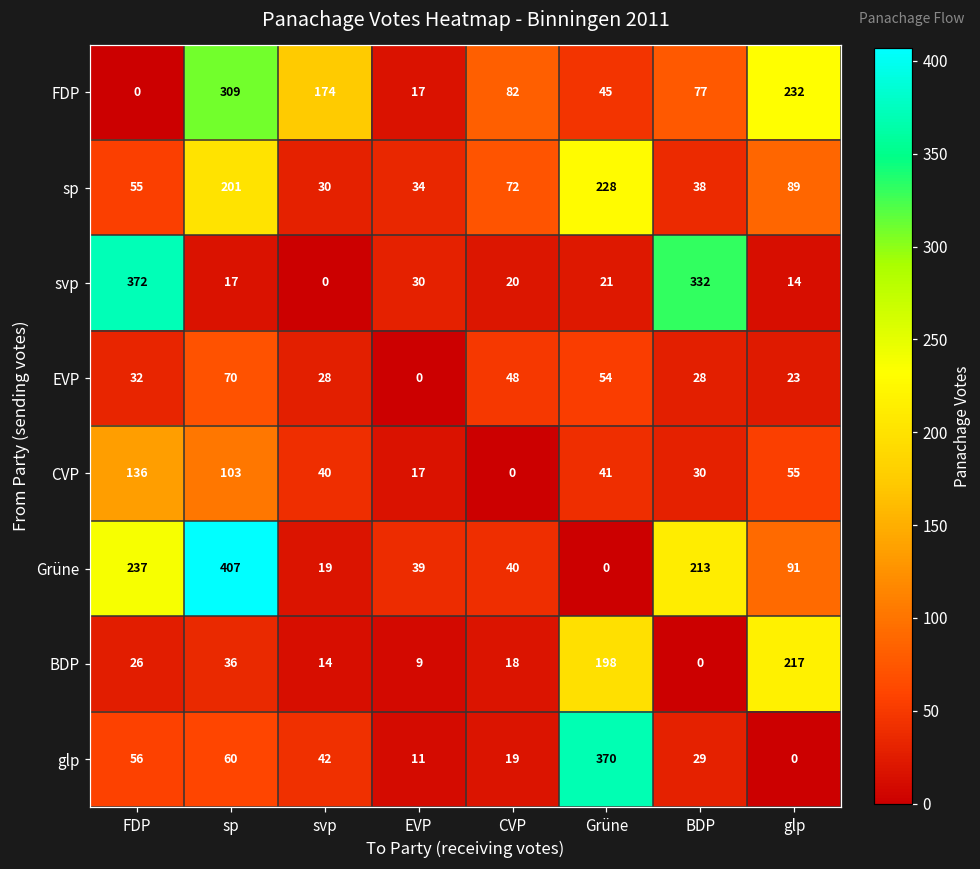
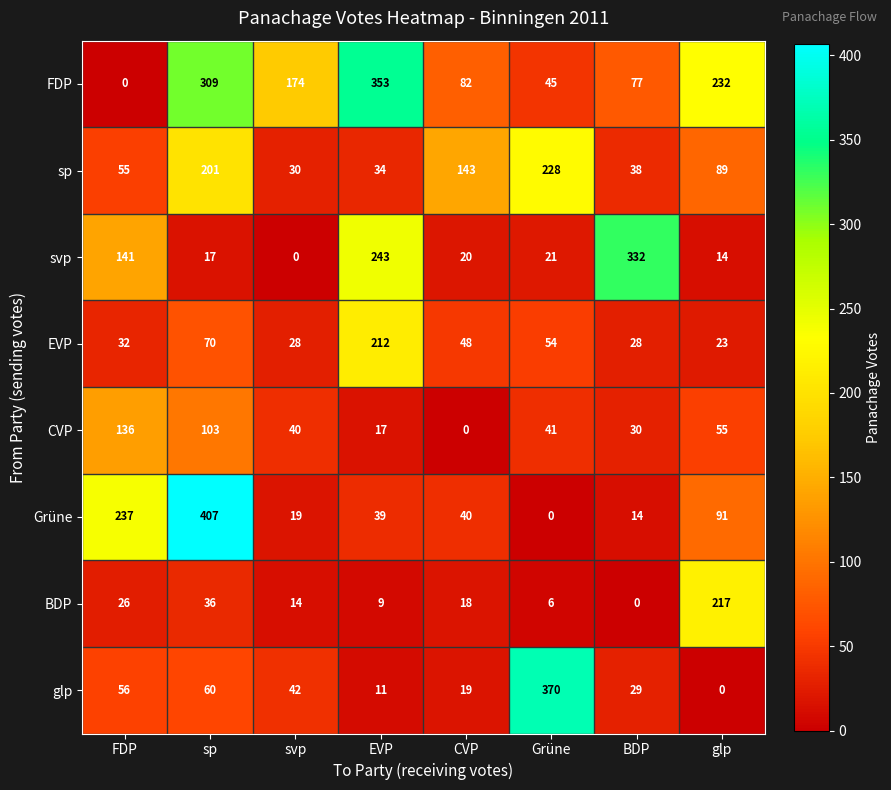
  {
    "FDP": {
      "FDP": 0,
      "sp": 309,
      "svp": 174,
-     "EVP": 17,
+     "EVP": 353,
      "CVP": 82,
      "Grüne": 45,
      "BDP": 77,
      "glp": 232
    },
    "sp": {
      "FDP": 55,
      "sp": 201,
      "svp": 30,
      "EVP": 34,
-     "CVP": 72,
+     "CVP": 143,
      "Grüne": 228,
      "BDP": 38,
      "glp": 89
    },
    "svp": {
-     "FDP": 372,
+     "FDP": 141,
      "sp": 17,
      "svp": 0,
-     "EVP": 30,
+     "EVP": 243,
      "CVP": 20,
      "Grüne": 21,
      "BDP": 332,
      "glp": 14
    },
    "EVP": {
      "FDP": 32,
      "sp": 70,
      "svp": 28,
-     "EVP": 0,
+     "EVP": 212,
      "CVP": 48,
      "Grüne": 54,
      "BDP": 28,
      "glp": 23
    },
    "CVP": {
      "FDP": 136,
      "sp": 103,
      "svp": 40,
      "EVP": 17,
      "CVP": 0,
      "Grüne": 41,
      "BDP": 30,
      "glp": 55
    },
    "Grüne": {
      "FDP": 237,
      "sp": 407,
      "svp": 19,
      "EVP": 39,
      "CVP": 40,
      "Grüne": 0,
-     "BDP": 213,
+     "BDP": 14,
      "glp": 91
    },
    "BDP": {
      "FDP": 26,
      "sp": 36,
      "svp": 14,
      "EVP": 9,
      "CVP": 18,
-     "Grüne": 198,
+     "Grüne": 6,
      "BDP": 0,
      "glp": 217
    },
    "glp": {
      "FDP": 56,
      "sp": 60,
      "svp": 42,
      "EVP": 11,
      "CVP": 19,
      "Grüne": 370,
      "BDP": 29,
      "glp": 0
    }
  }
